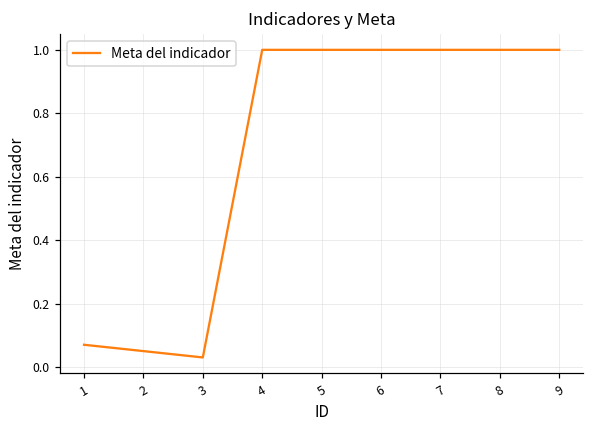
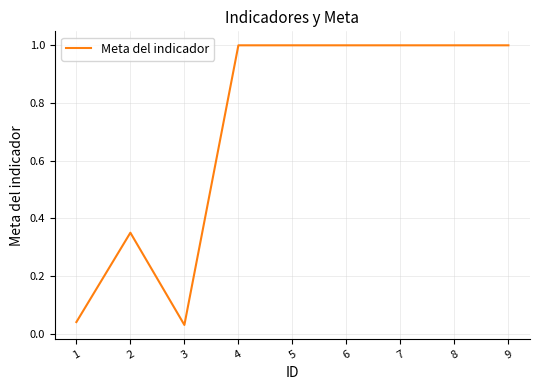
  {
-   "1": 0.07,
-   "2": 0.05,
+   "1": 0.04,
+   "2": 0.35,
    "3": 0.03,
    "4": 1.00,
    "5": 1.00,
    "6": 1.00,
    "7": 1.00,
    "8": 1.00,
    "9": 1.00
  }
